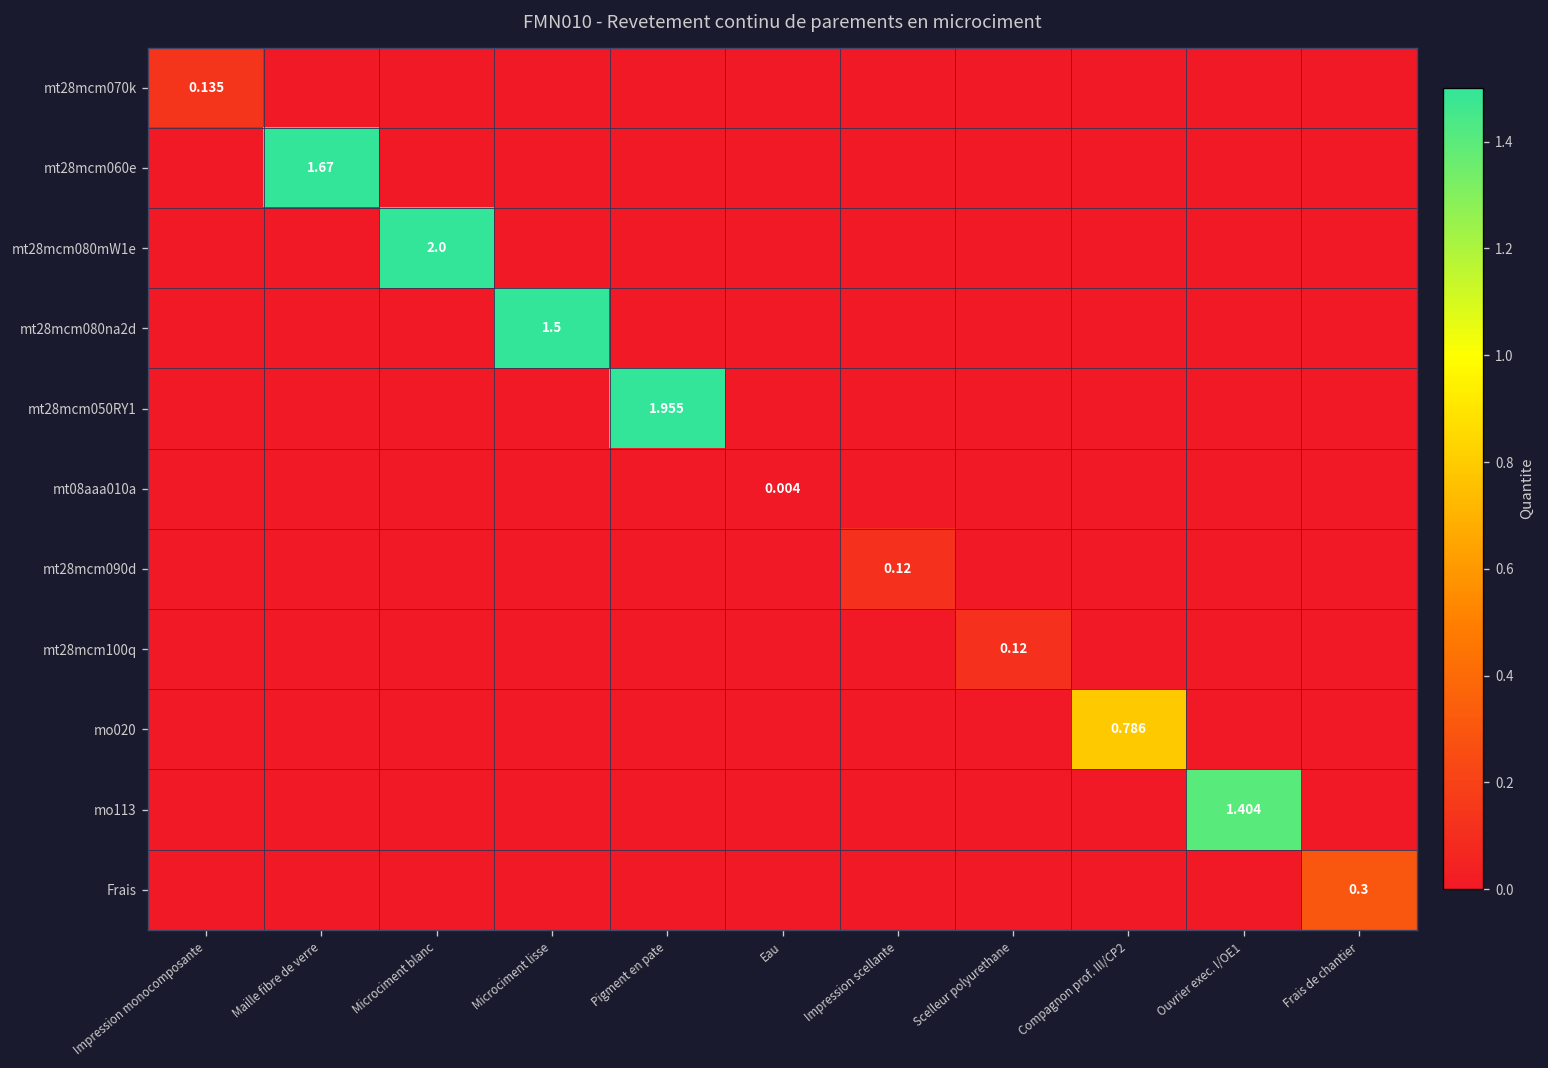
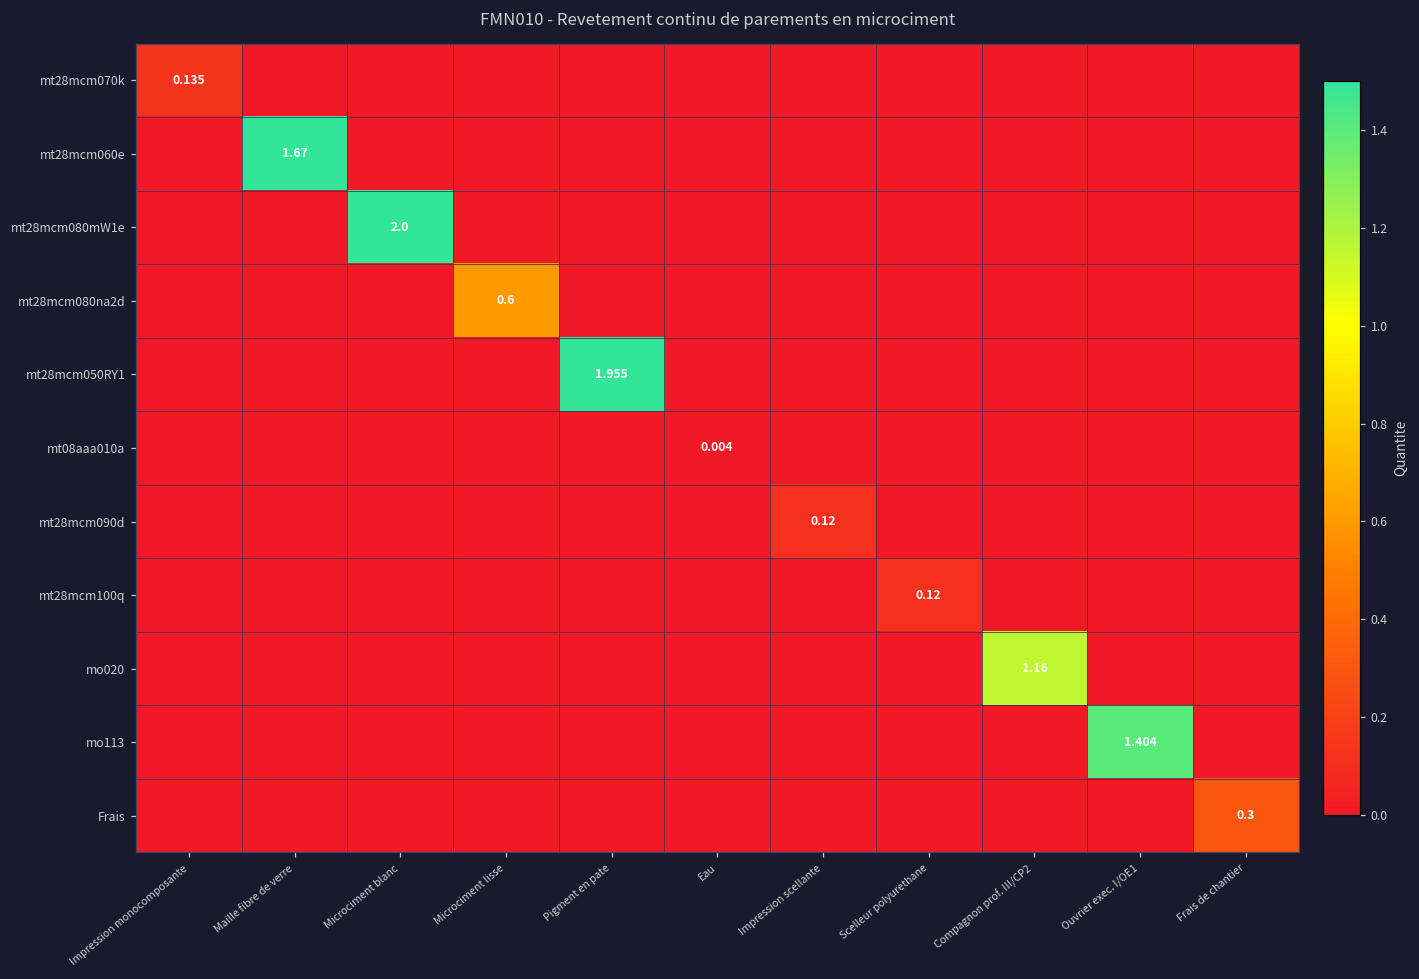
  {
    "mt28mcm070k": {
      "Impression monocomposante": 0.135
    },
    "mt28mcm060e": {
      "Maille fibre de verre": 1.67
    },
    "mt28mcm080mW1e": {
      "Microciment blanc": 2.0
    },
    "mt28mcm080na2d": {
-     "Microciment lisse": 1.5
+     "Microciment lisse": 0.6
    },
    "mt28mcm050RY1": {
      "Pigment en pate": 1.955
    },
    "mt08aaa010a": {
      "Eau": 0.004
    },
    "mt28mcm090d": {
      "Impression scellante": 0.12
    },
    "mt28mcm100q": {
      "Scelleur polyurethane": 0.12
    },
    "mo020": {
-     "Compagnon prof. III/CP2": 0.786
+     "Compagnon prof. III/CP2": 1.16
    },
    "mo113": {
      "Ouvrier exec. I/OE1": 1.404
    },
    "Frais": {
      "Frais de chantier": 0.3
    }
  }
